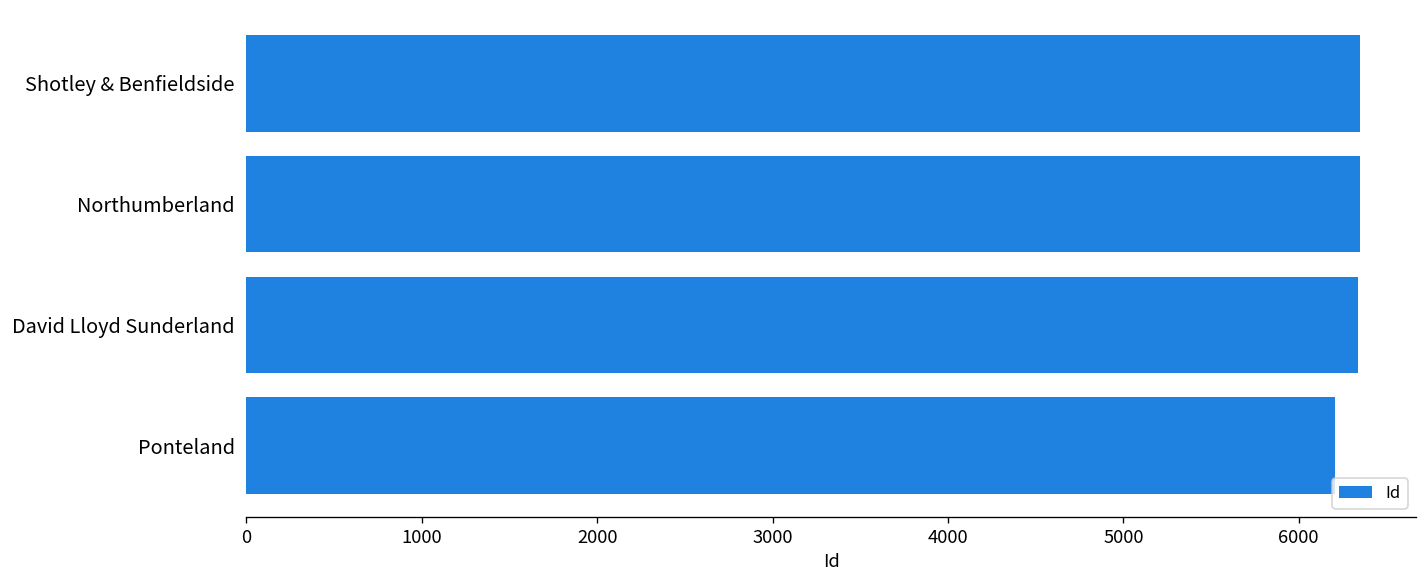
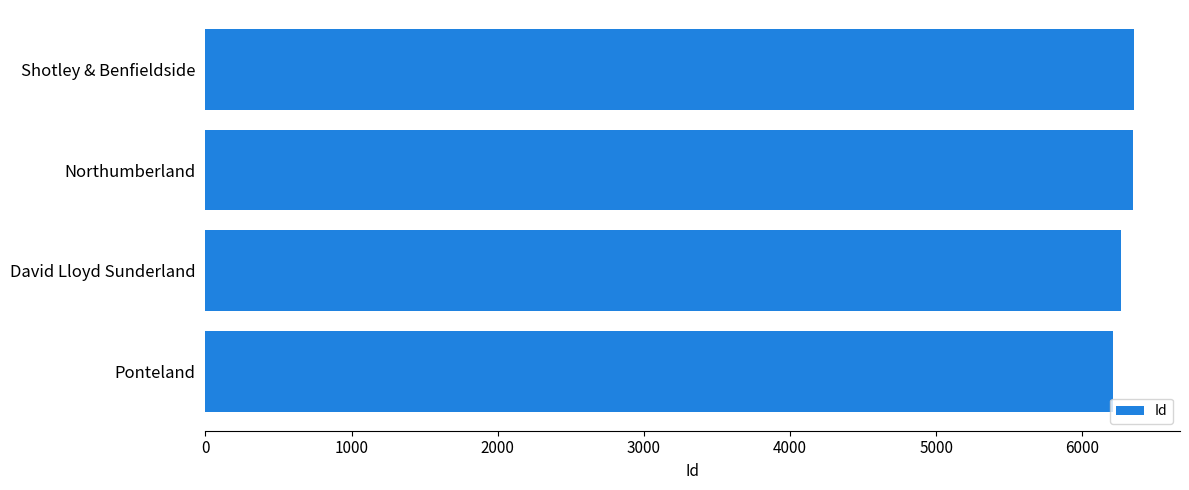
  {
    "Shotley & Benfieldside": 6350,
    "Northumberland": 6350,
-   "David Lloyd Sunderland": 6340,
+   "David Lloyd Sunderland": 6270,
    "Ponteland": 6210
  }
